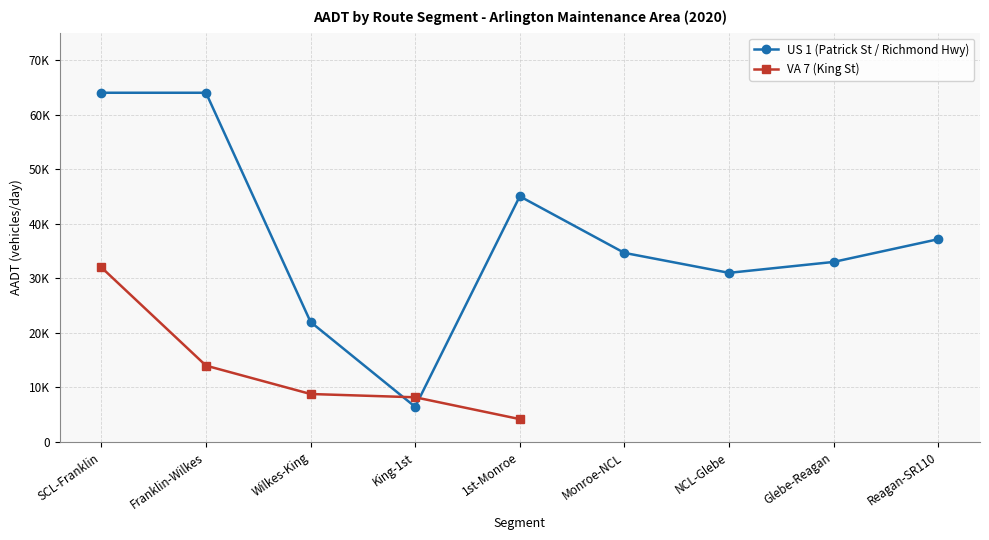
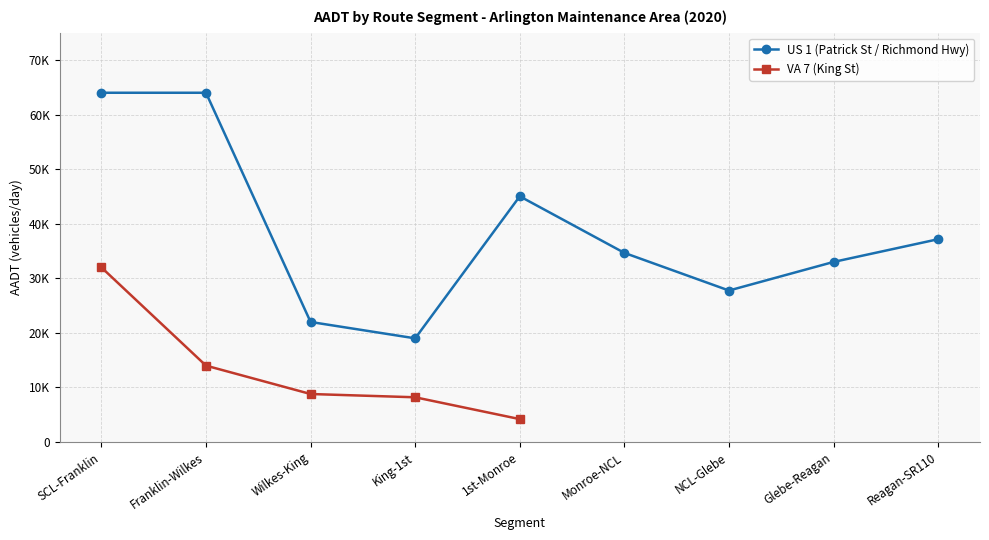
  {
    "US 1 (Patrick St / Richmond Hwy)": {
      "SCL-Franklin": 64000,
      "Franklin-Wilkes": 64000,
      "Wilkes-King": 22000,
-     "King-1st": 6000,
+     "King-1st": 19000,
      "1st-Monroe": 45000,
      "Monroe-NCL": 35000,
-     "NCL-Glebe": 31000,
+     "NCL-Glebe": 28000,
      "Glebe-Reagan": 33000,
      "Reagan-SR110": 37000
    },
    "VA 7 (King St)": {
      "SCL-Franklin": 32000,
      "Franklin-Wilkes": 14000,
      "Wilkes-King": 9000,
      "King-1st": 8000,
      "1st-Monroe": 4000
    }
  }
